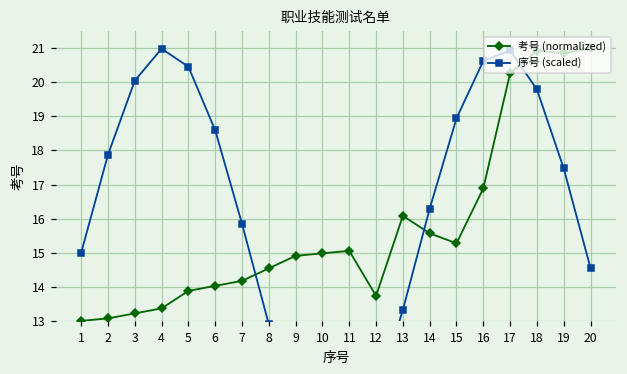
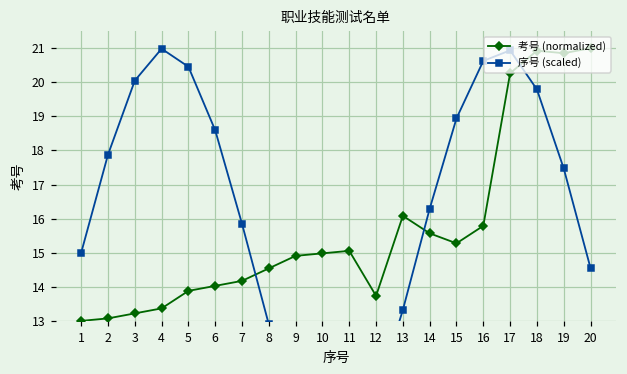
  {
    "考号 (normalized)": {
      "1": 13.0,
      "2": 13.1,
      "3": 13.2,
      "4": 13.4,
      "5": 13.9,
      "6": 14.0,
      "7": 14.2,
      "8": 14.5,
      "9": 14.9,
      "10": 15.0,
      "11": 15.1,
      "12": 13.7,
      "13": 16.1,
      "14": 15.6,
      "15": 15.3,
-     "16": 16.9
+     "16": 15.8
    },
    "序号 (scaled)": {
      "1": 15.0,
      "2": 17.9,
      "3": 20.0,
      "4": 21.0,
      "5": 20.5,
      "6": 18.6,
      "7": 15.8,
      "13": 13.3,
      "14": 16.3,
      "15": 18.9,
      "16": 20.6,
      "18": 19.8,
      "19": 17.5,
      "20": 14.5
    }
  }
